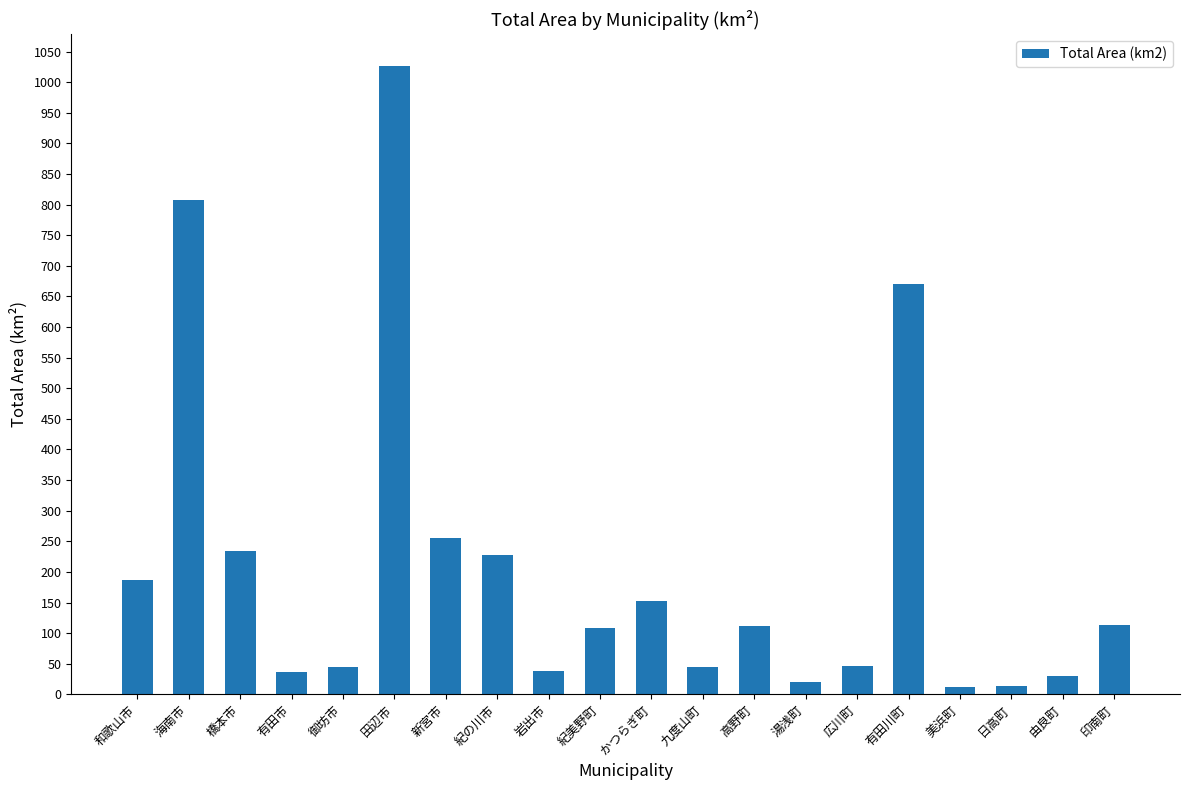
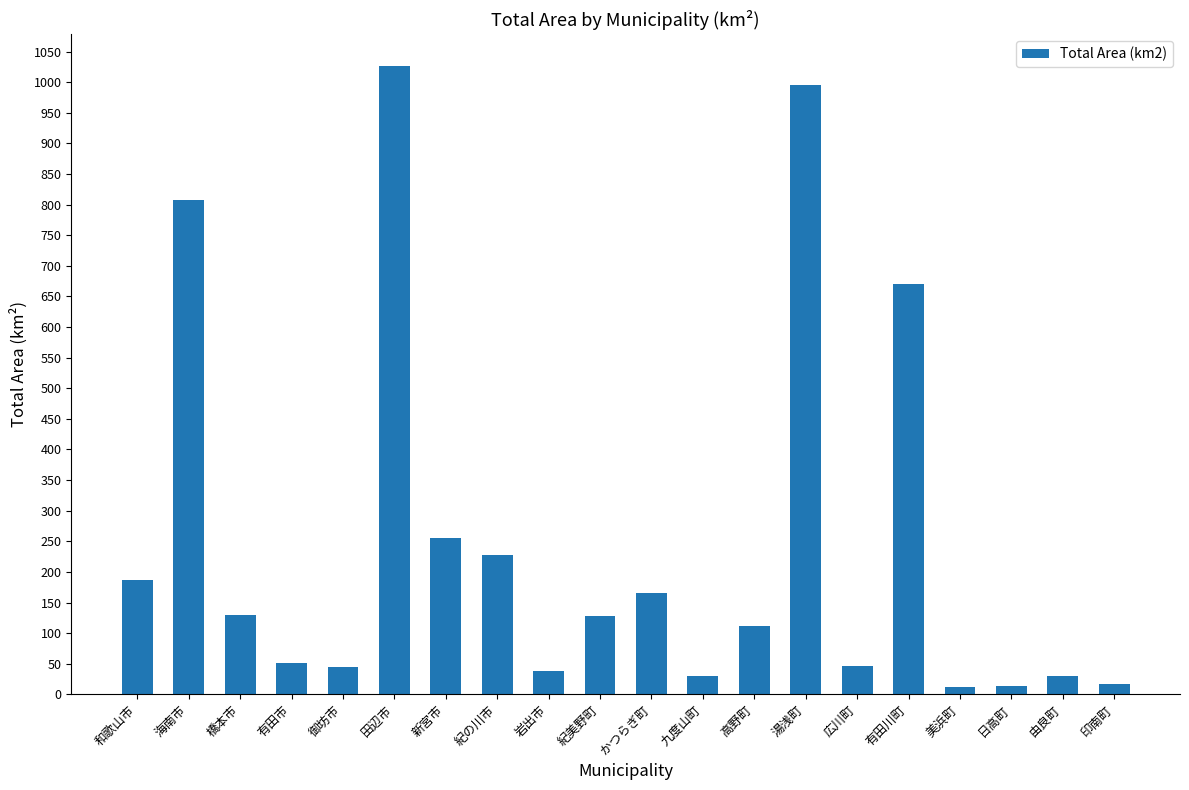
  {
    "和歌山市": 190,
    "海南市": 810,
-   "橋本市": 230,
-   "有田市": 40,
+   "橋本市": 130,
+   "有田市": 50,
    "御坊市": 40,
    "田辺市": 1030,
    "新宮市": 260,
    "紀の川市": 230,
    "岩出市": 40,
-   "紀美野町": 110,
-   "かつらぎ町": 150,
-   "九度山町": 40,
+   "紀美野町": 130,
+   "かつらぎ町": 170,
+   "九度山町": 30,
    "高野町": 110,
-   "湯浅町": 20,
+   "湯浅町": 990,
    "広川町": 50,
    "有田川町": 670,
    "美浜町": 10,
    "日高町": 10,
    "由良町": 30,
-   "印南町": 110
+   "印南町": 20
  }
